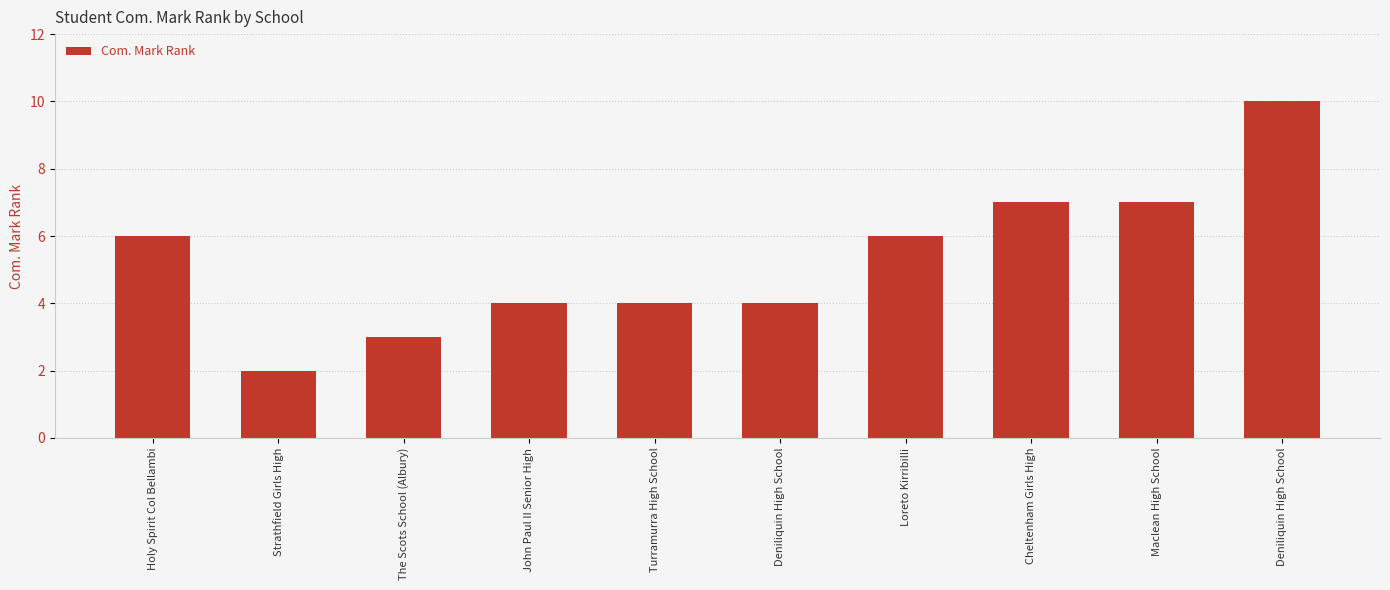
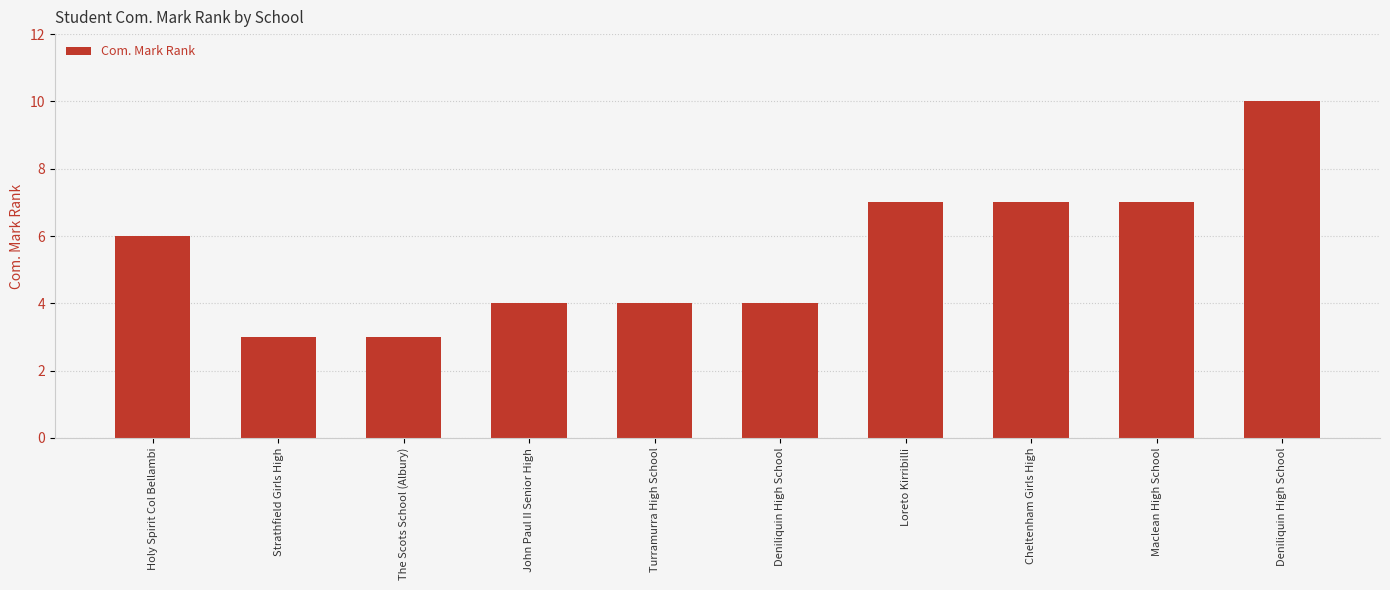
  {
    "Holy Spirit Col Bellambi": 6,
-   "Strathfield Girls High": 2,
+   "Strathfield Girls High": 3,
    "The Scots School (Albury)": 3,
    "John Paul II Senior High": 4,
    "Turramurra High School": 4,
-   "Loreto Kirribilli": 6,
+   "Loreto Kirribilli": 7,
    "Cheltenham Girls High": 7,
    "Maclean High School": 7
  }
